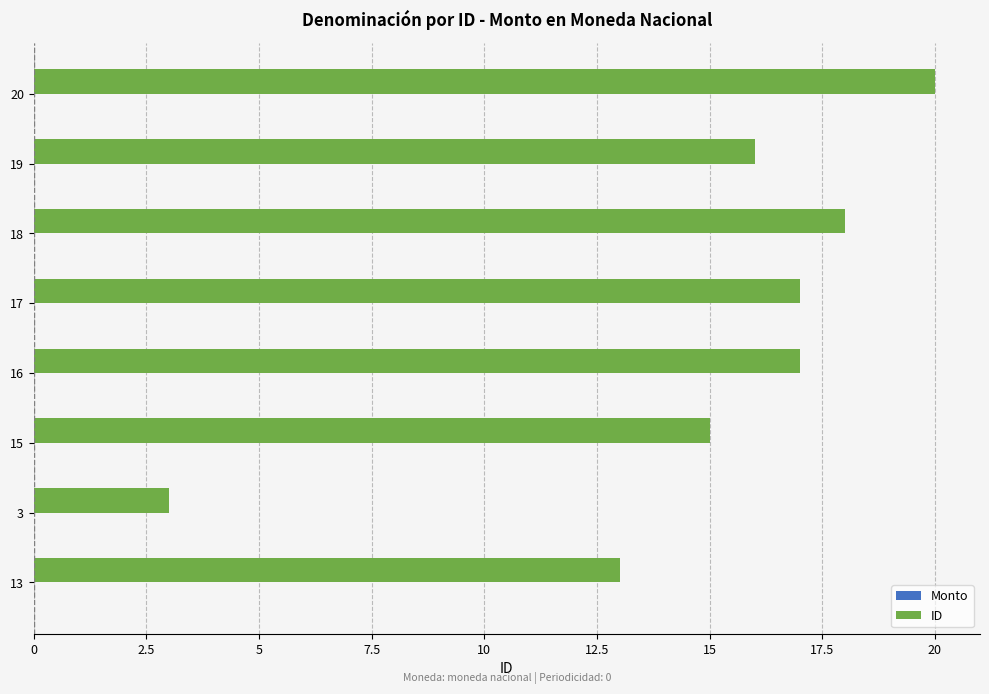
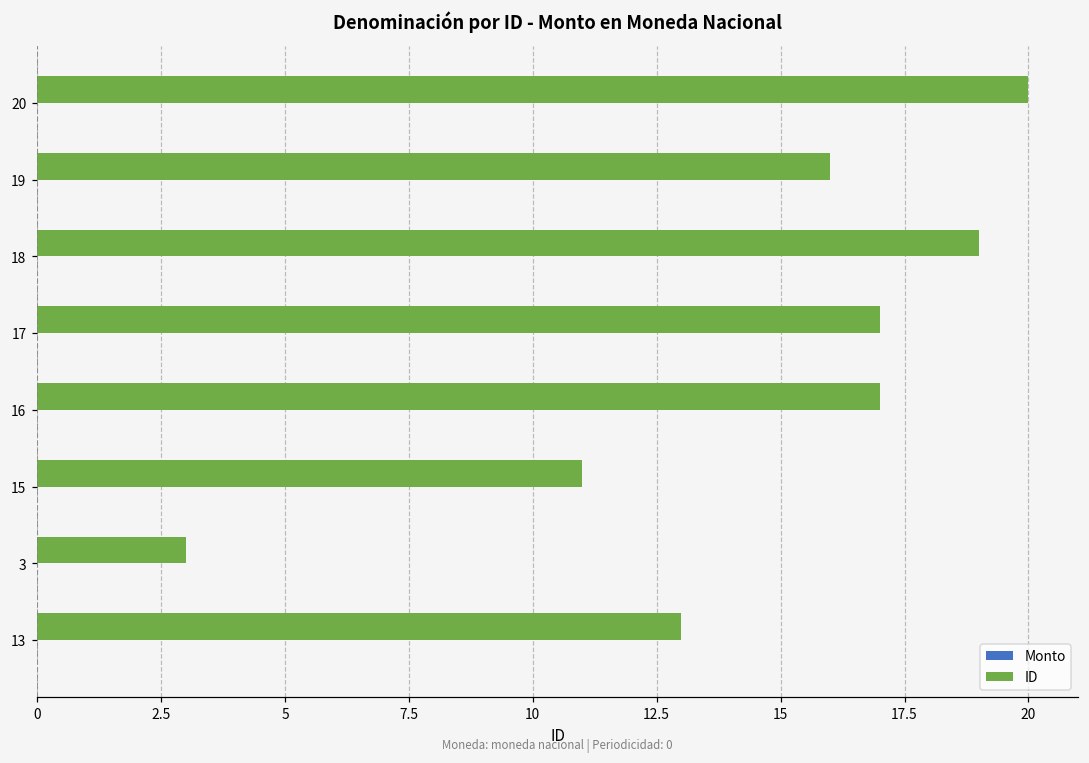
  {
    "Monto": {
      "20": 0,
      "19": 0,
      "18": 0,
      "17": 0,
      "16": 0,
      "15": 0,
      "3": 0,
      "13": 0
    },
    "ID": {
      "20": 20,
      "19": 16,
-     "18": 18,
+     "18": 19,
      "17": 17,
      "16": 17,
-     "15": 15,
+     "15": 11,
      "3": 3,
      "13": 13
    }
  }
